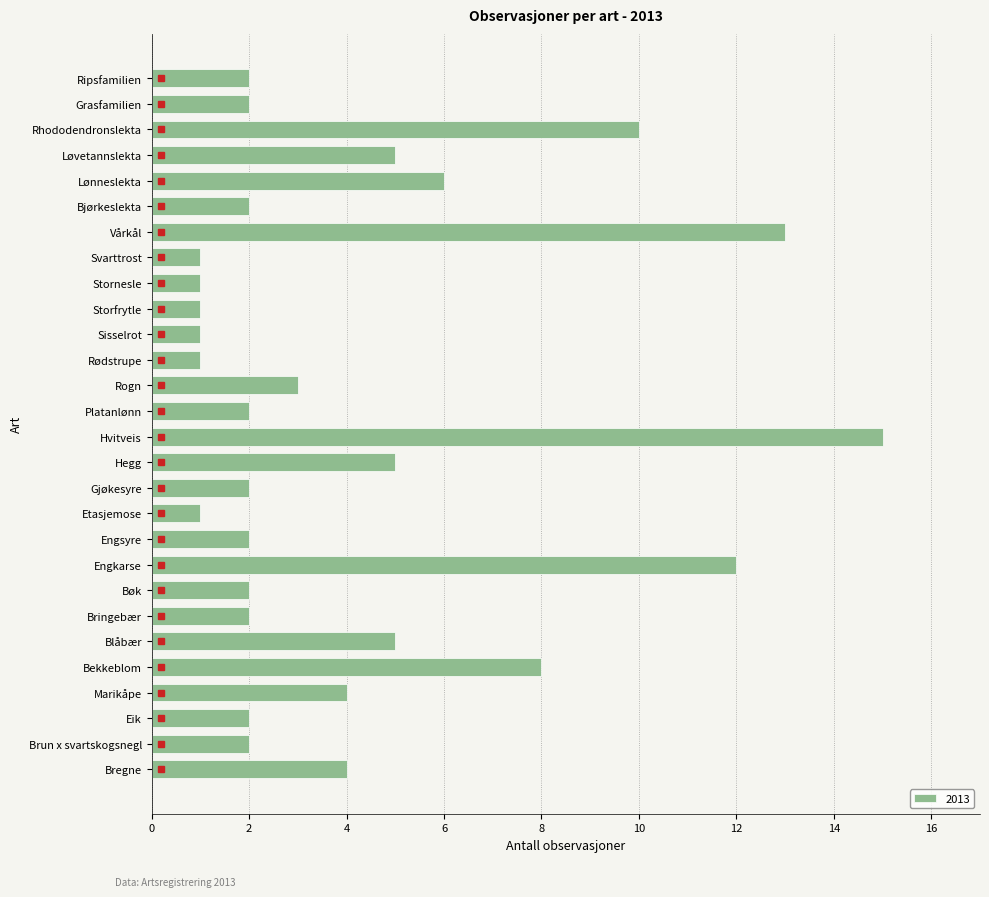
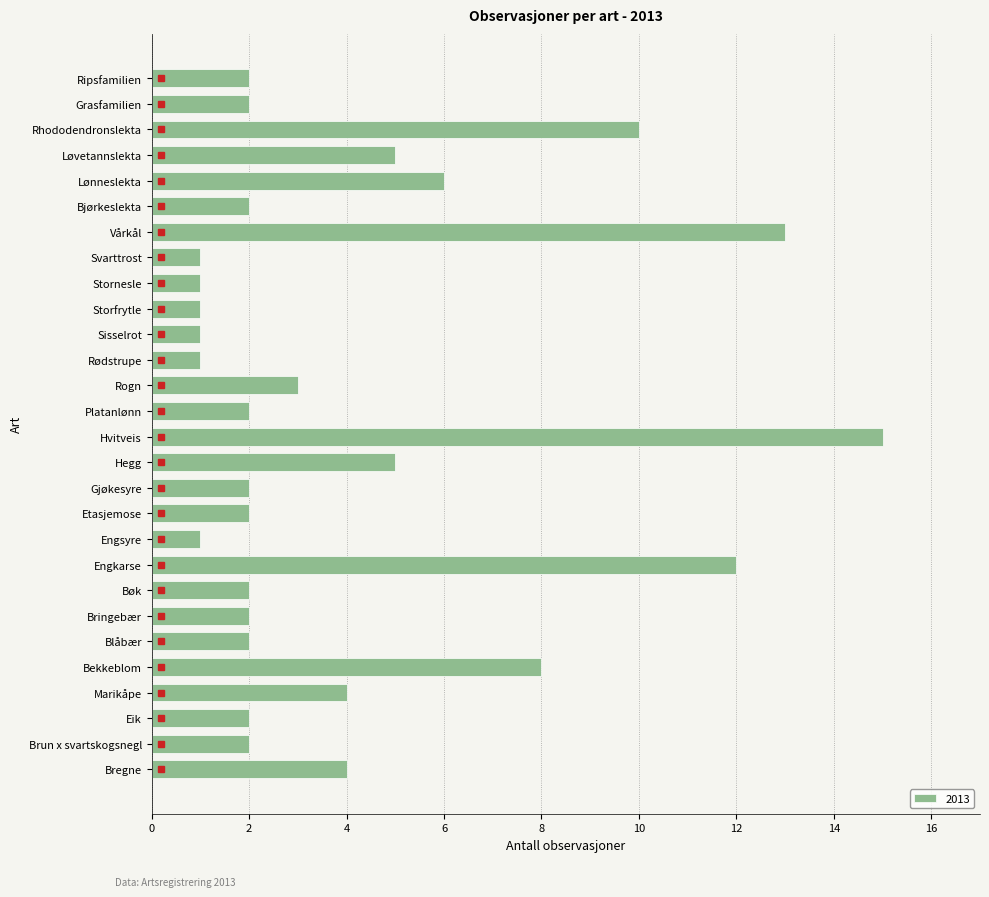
  {
    "2013": {
      "Ripsfamilien": 2,
      "Grasfamilien": 2,
      "Rhododendronslekta": 10,
      "Løvetannslekta": 5,
      "Lønneslekta": 6,
      "Bjørkeslekta": 2,
      "Vårkål": 13,
      "Svarttrost": 1,
      "Stornesle": 1,
      "Storfrytle": 1,
      "Sisselrot": 1,
      "Rødstrupe": 1,
      "Rogn": 3,
      "Platanlønn": 2,
      "Hvitveis": 15,
      "Hegg": 5,
      "Gjøkesyre": 2,
-     "Etasjemose": 1,
-     "Engsyre": 2,
+     "Etasjemose": 2,
+     "Engsyre": 1,
      "Engkarse": 12,
      "Bøk": 2,
      "Bringebær": 2,
-     "Blåbær": 5,
+     "Blåbær": 2,
      "Bekkeblom": 8,
      "Marikåpe": 4,
      "Eik": 2,
      "Brun x svartskogsnegl": 2,
      "Bregne": 4
    }
  }
